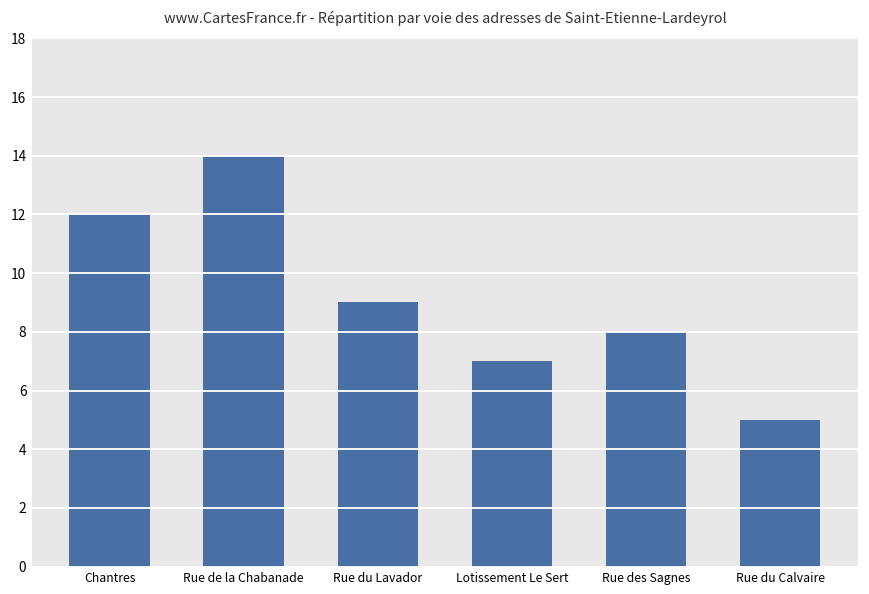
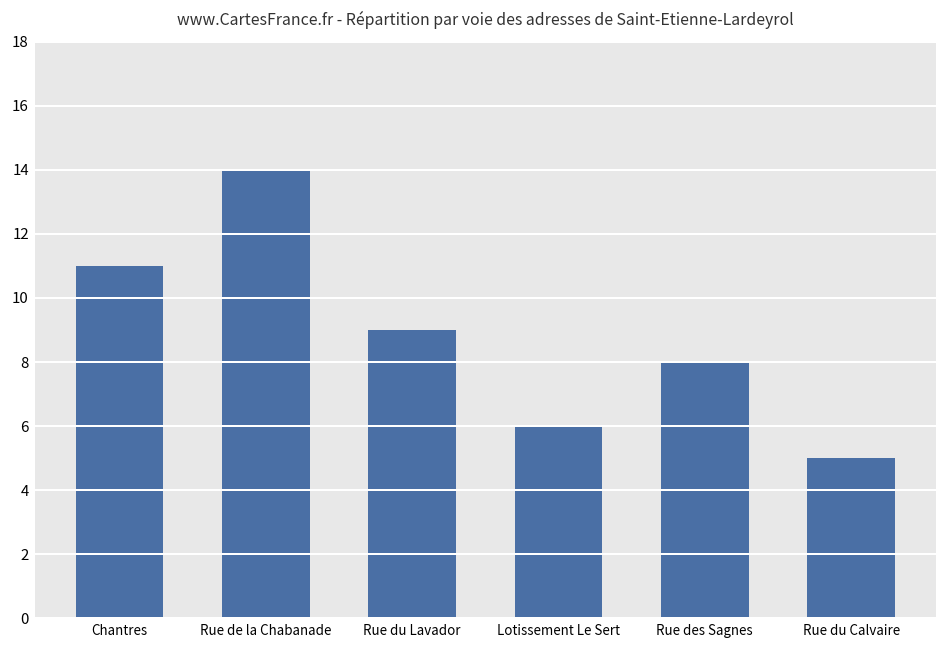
  {
-   "Chantres": 12,
+   "Chantres": 11,
    "Rue de la Chabanade": 14,
    "Rue du Lavador": 9,
-   "Lotissement Le Sert": 7,
+   "Lotissement Le Sert": 6,
    "Rue des Sagnes": 8,
    "Rue du Calvaire": 5
  }
